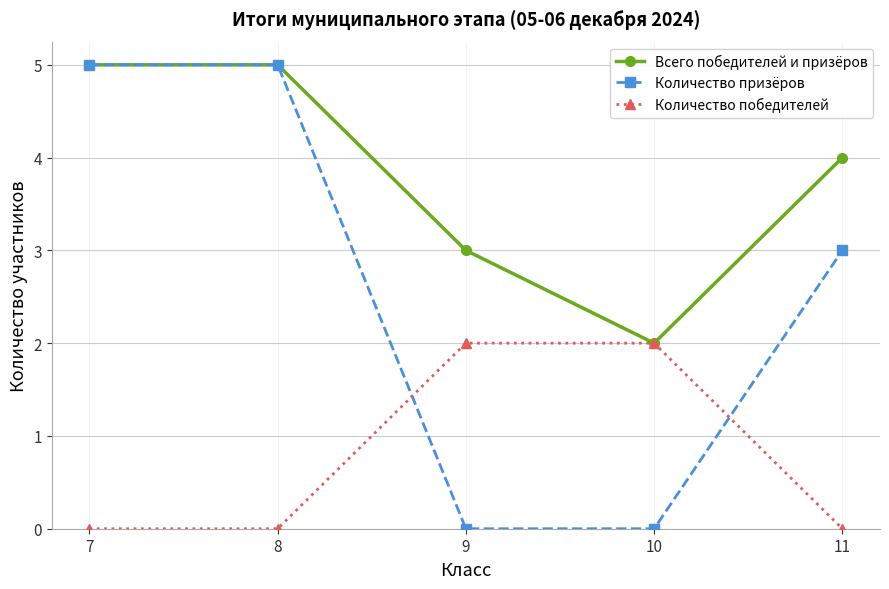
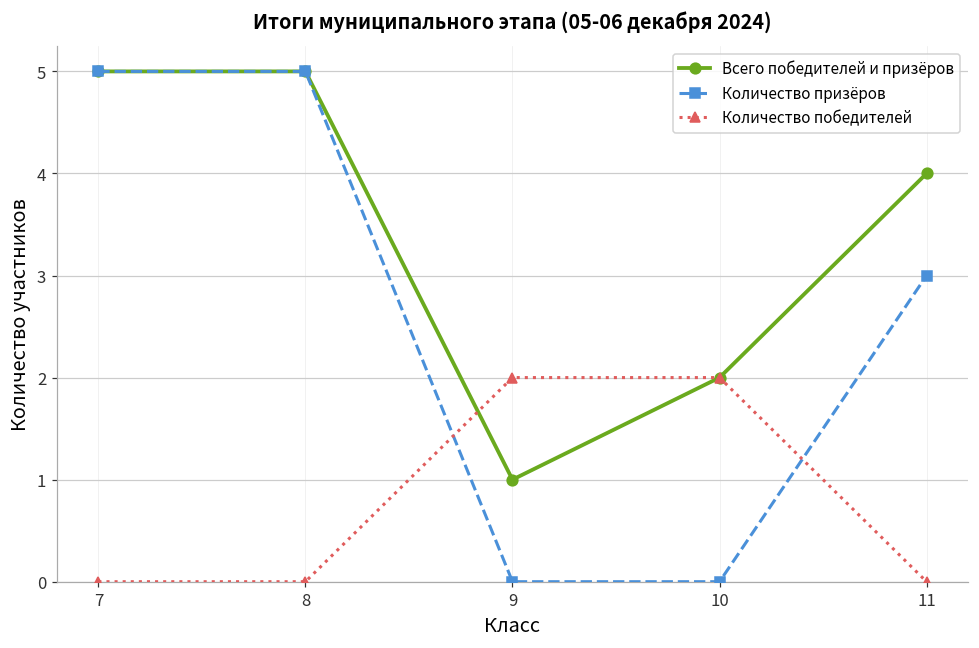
  {
    "Всего победителей и призёров": {
-     "9": 3,
+     "9": 1,
      "11": 4
    },
    "Количество призёров": {
      "9": 0,
      "10": 0,
      "11": 3
    },
    "Количество победителей": {
      "7": 0,
      "8": 0,
      "9": 2,
      "11": 0
    }
  }
